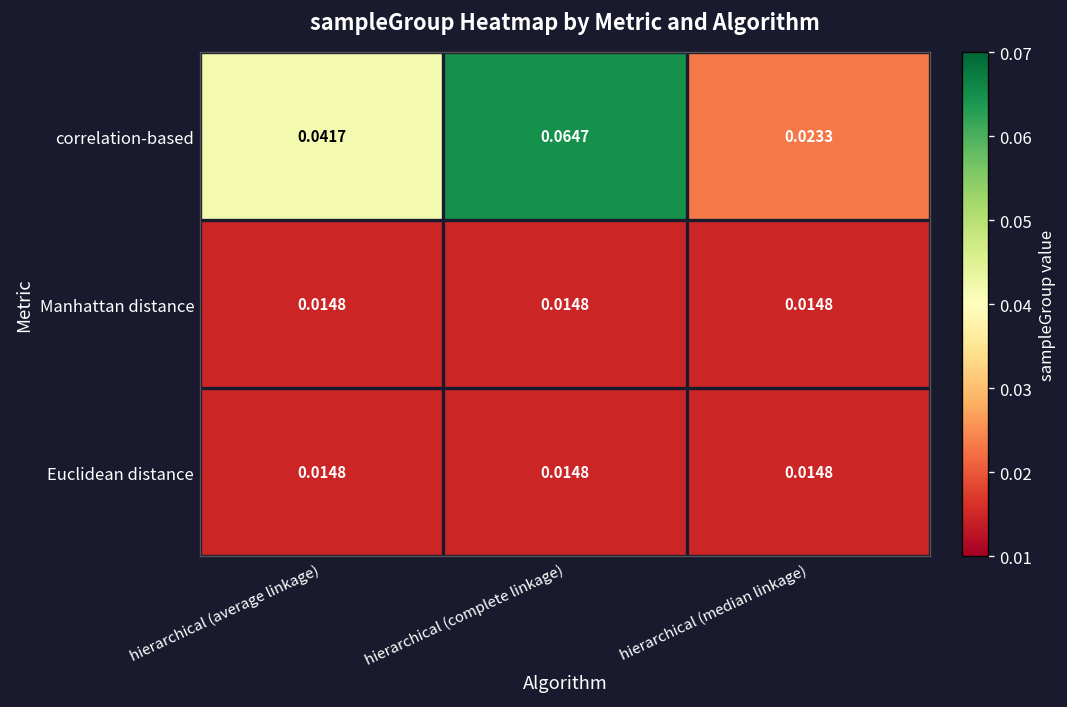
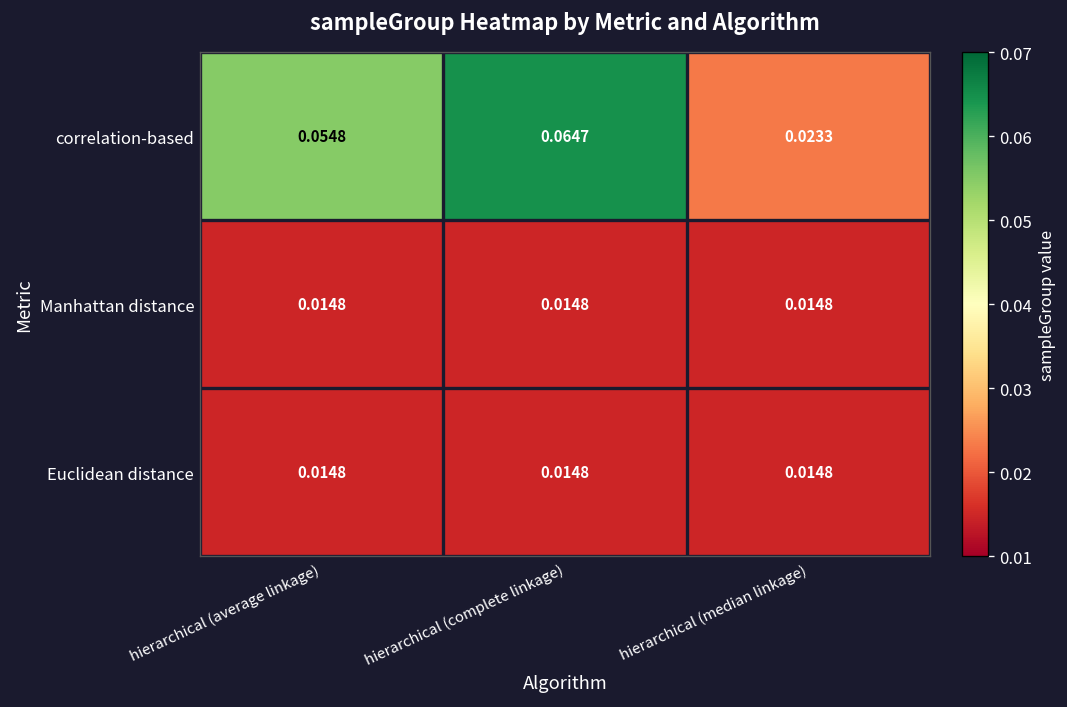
  {
    "correlation-based": {
-     "hierarchical (average linkage)": 0.0417,
+     "hierarchical (average linkage)": 0.0548,
      "hierarchical (complete linkage)": 0.0647,
      "hierarchical (median linkage)": 0.0233
    },
    "Manhattan distance": {
      "hierarchical (average linkage)": 0.0148,
      "hierarchical (complete linkage)": 0.0148,
      "hierarchical (median linkage)": 0.0148
    },
    "Euclidean distance": {
      "hierarchical (average linkage)": 0.0148,
      "hierarchical (complete linkage)": 0.0148,
      "hierarchical (median linkage)": 0.0148
    }
  }
